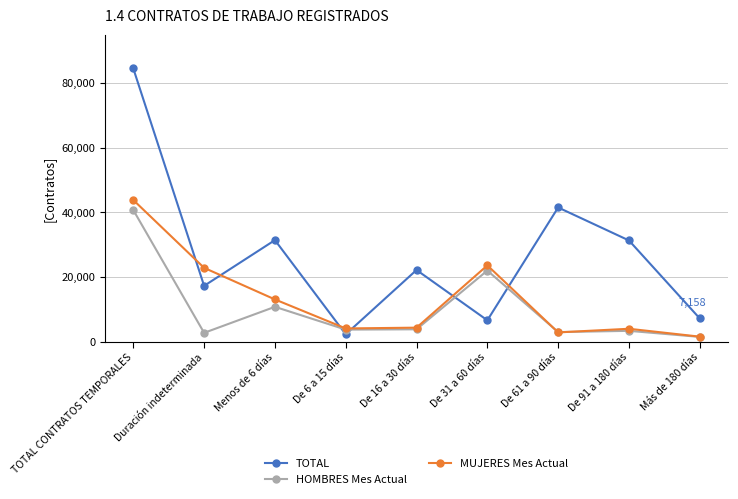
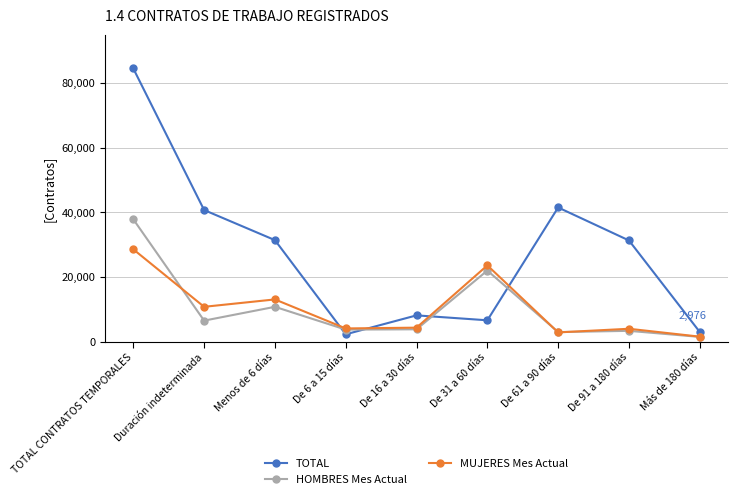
  {
    "TOTAL": {
-     "Duración indeterminada": "17,000",
-     "De 16 a 30 días": "22,000",
-     "Más de 180 días": "7,158"
+     "Duración indeterminada": "41,000",
+     "De 16 a 30 días": "8,000",
+     "Más de 180 días": "2,976"
    },
    "HOMBRES Mes Actual": {
-     "TOTAL CONTRATOS TEMPORALES": "41,000",
-     "Duración indeterminada": "3,000",
+     "TOTAL CONTRATOS TEMPORALES": "38,000",
+     "Duración indeterminada": "6,000",
      "Menos de 6 días": "11,000",
      "De 31 a 60 días": "22,000"
    },
    "MUJERES Mes Actual": {
-     "TOTAL CONTRATOS TEMPORALES": "44,000",
-     "Duración indeterminada": "23,000",
+     "TOTAL CONTRATOS TEMPORALES": "29,000",
+     "Duración indeterminada": "11,000",
      "Menos de 6 días": "13,000",
      "De 31 a 60 días": "24,000"
    }
  }
